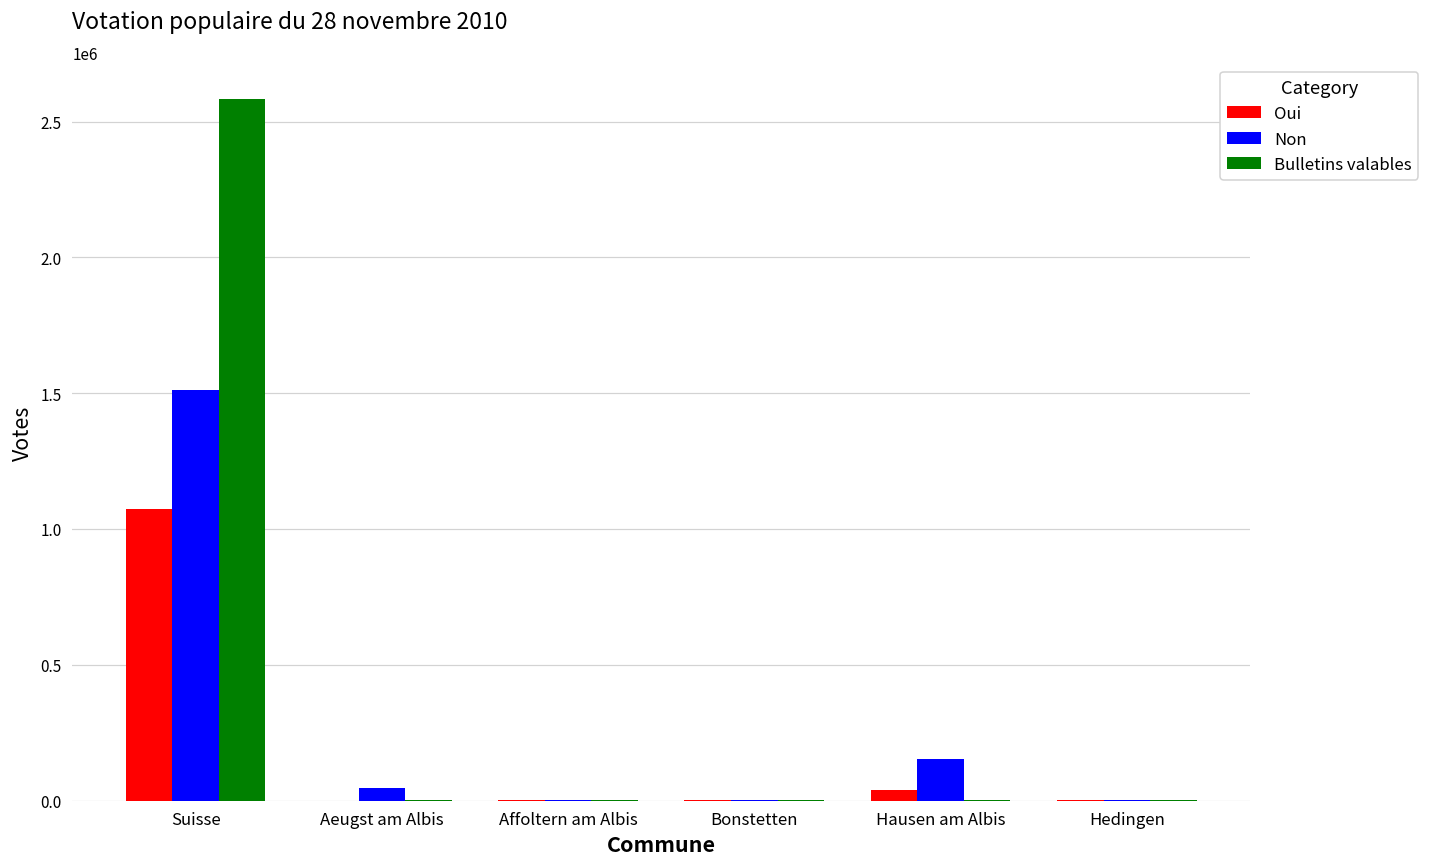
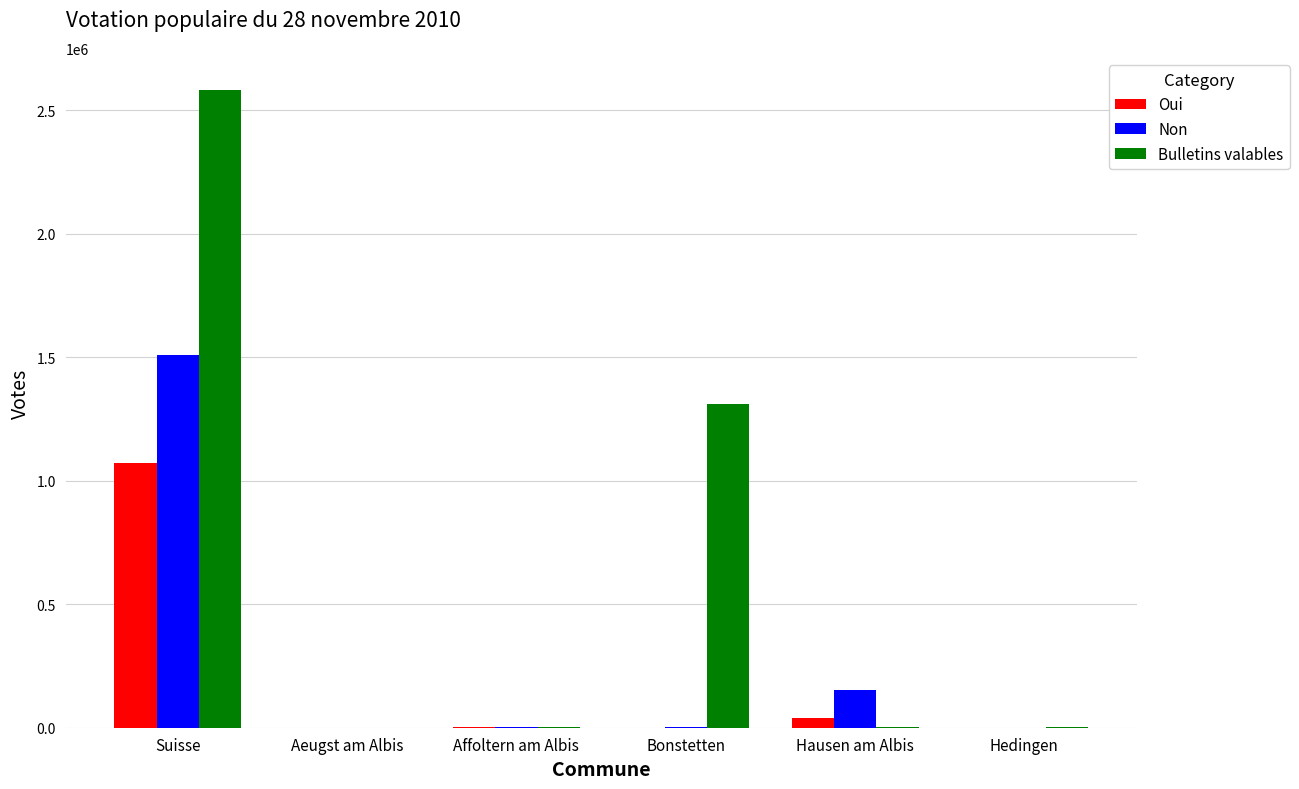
  {
    "Oui": {
      "Suisse": 1070000,
      "Hausen am Albis": 40000
    },
    "Non": {
      "Suisse": 1510000,
-     "Aeugst am Albis": 50000,
+     "Aeugst am Albis": 0,
      "Hausen am Albis": 150000
    },
    "Bulletins valables": {
      "Suisse": 2580000,
-     "Bonstetten": 0
+     "Bonstetten": 1310000
    }
  }
